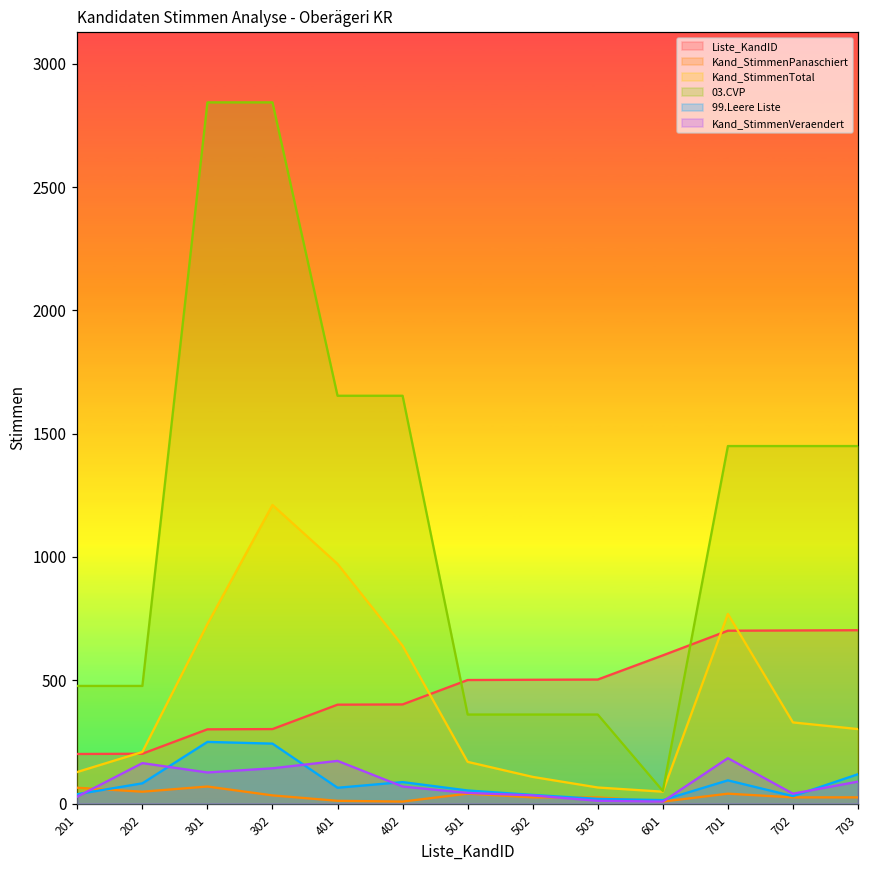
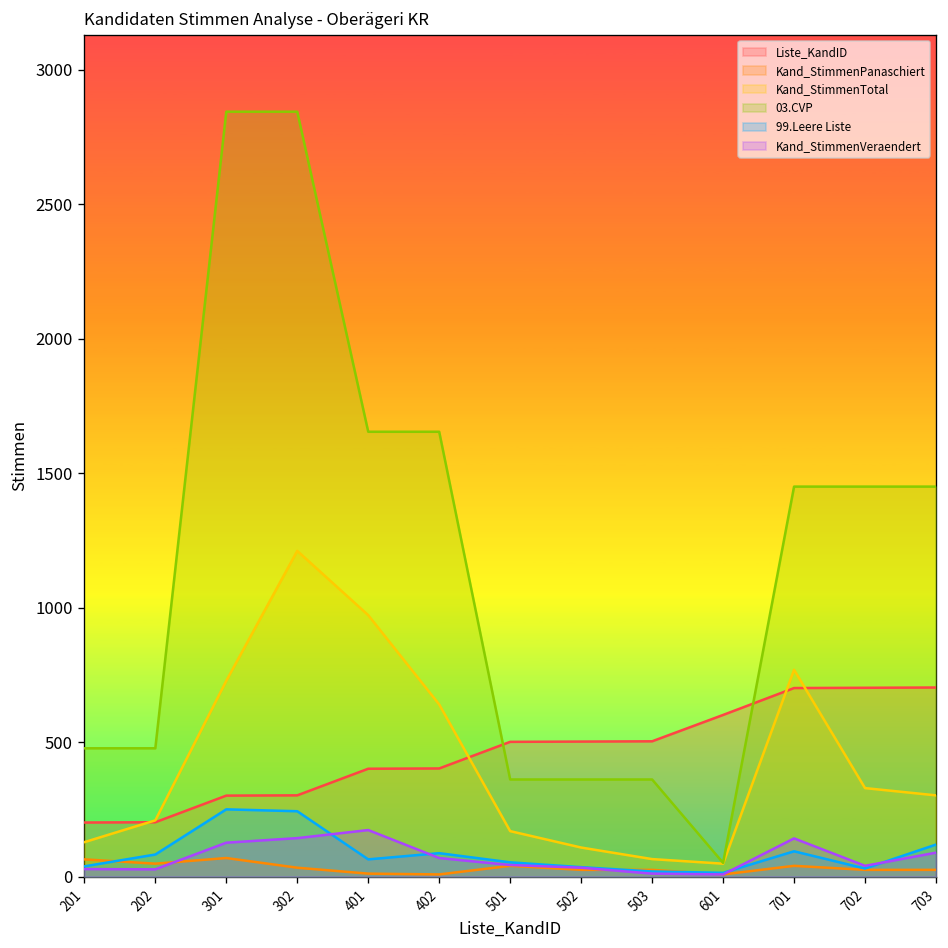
  {
    "99.Leere Liste": {
      "202": 80,
      "301": 250,
      "302": 240,
      "401": 60,
      "402": 90,
      "701": 90,
      "703": 120
    },
    "Kand_StimmenVeraendert": {
-     "202": 160,
+     "202": 30,
      "301": 130,
      "302": 140,
      "401": 170,
      "402": 70,
-     "701": 180,
+     "701": 140,
      "703": 90
    }
  }
